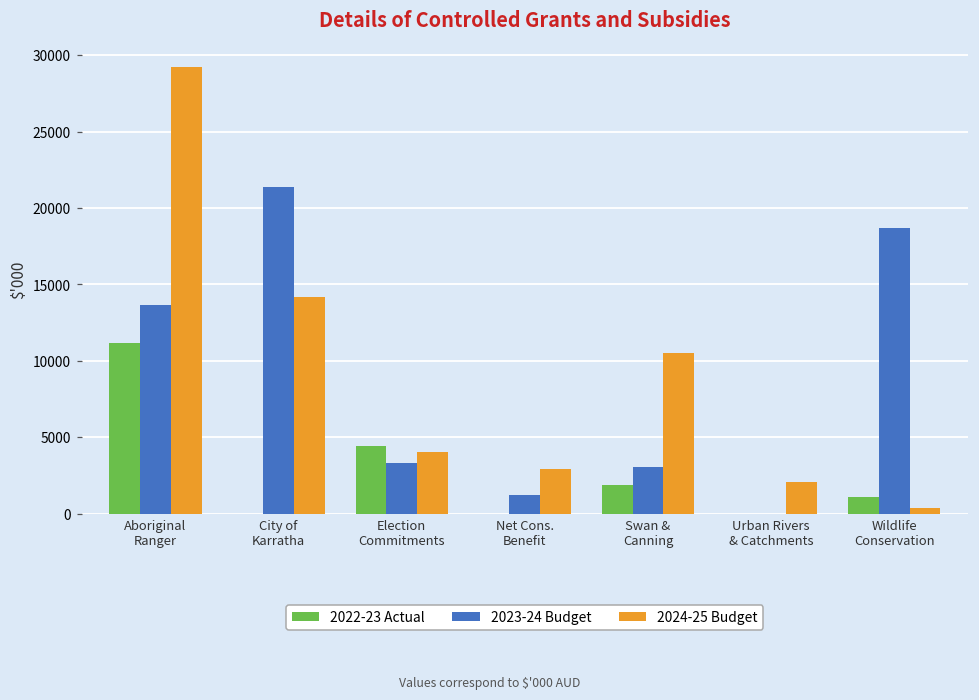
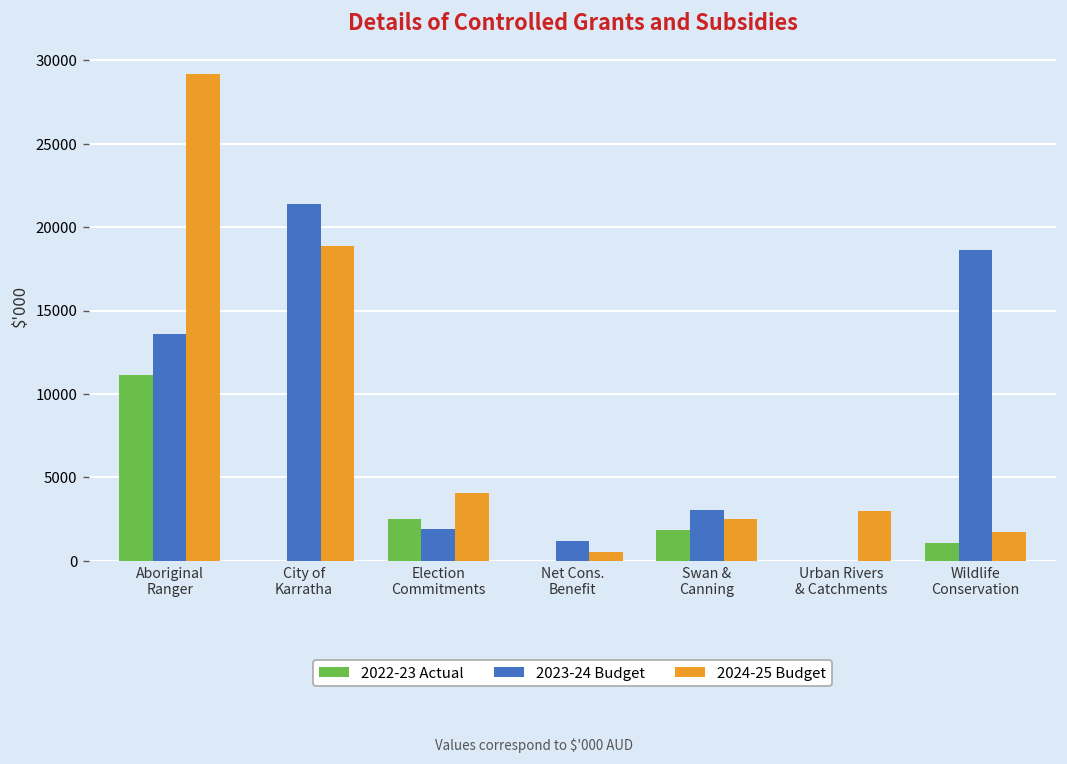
  {
    "2022-23 Actual": {
      "Aboriginal Ranger": 11100,
      "City of Karratha": 0,
-     "Election Commitments": 4400,
+     "Election Commitments": 2500,
      "Net Cons. Benefit": 0,
      "Swan & Canning": 1900,
      "Urban Rivers & Catchments": 0,
      "Wildlife Conservation": 1100
    },
    "2023-24 Budget": {
      "Aboriginal Ranger": 13600,
      "City of Karratha": 21400,
-     "Election Commitments": 3300,
+     "Election Commitments": 1900,
      "Net Cons. Benefit": 1200,
      "Swan & Canning": 3000,
      "Urban Rivers & Catchments": 0,
      "Wildlife Conservation": 18700
    },
    "2024-25 Budget": {
      "Aboriginal Ranger": 29200,
-     "City of Karratha": 14200,
+     "City of Karratha": 18900,
      "Election Commitments": 4000,
-     "Net Cons. Benefit": 2900,
-     "Swan & Canning": 10500,
-     "Urban Rivers & Catchments": 2000,
-     "Wildlife Conservation": 400
+     "Net Cons. Benefit": 500,
+     "Swan & Canning": 2500,
+     "Urban Rivers & Catchments": 3000,
+     "Wildlife Conservation": 1700
    }
  }
